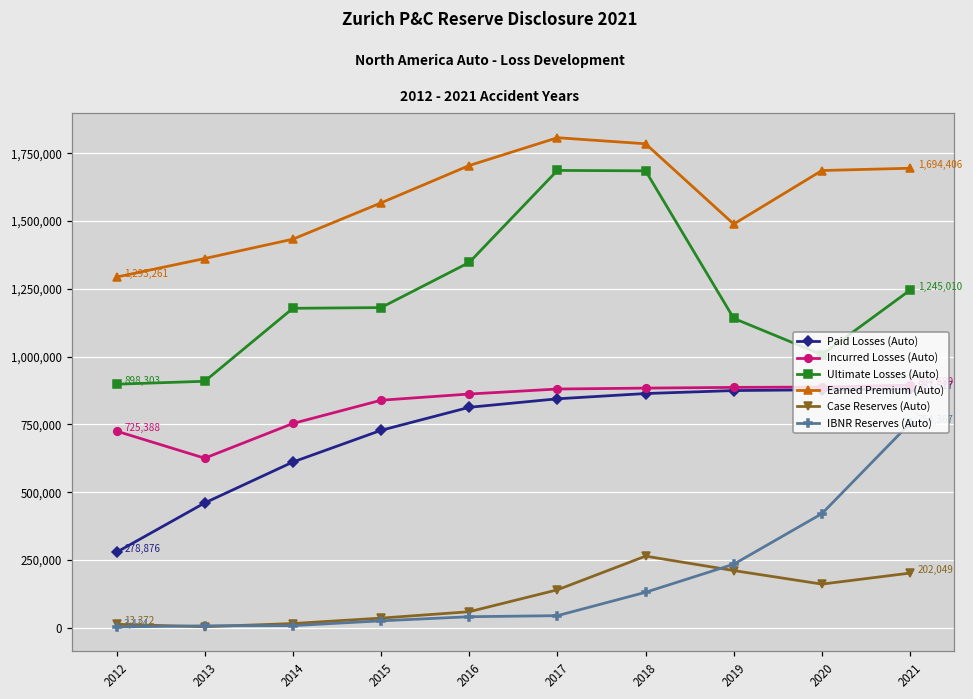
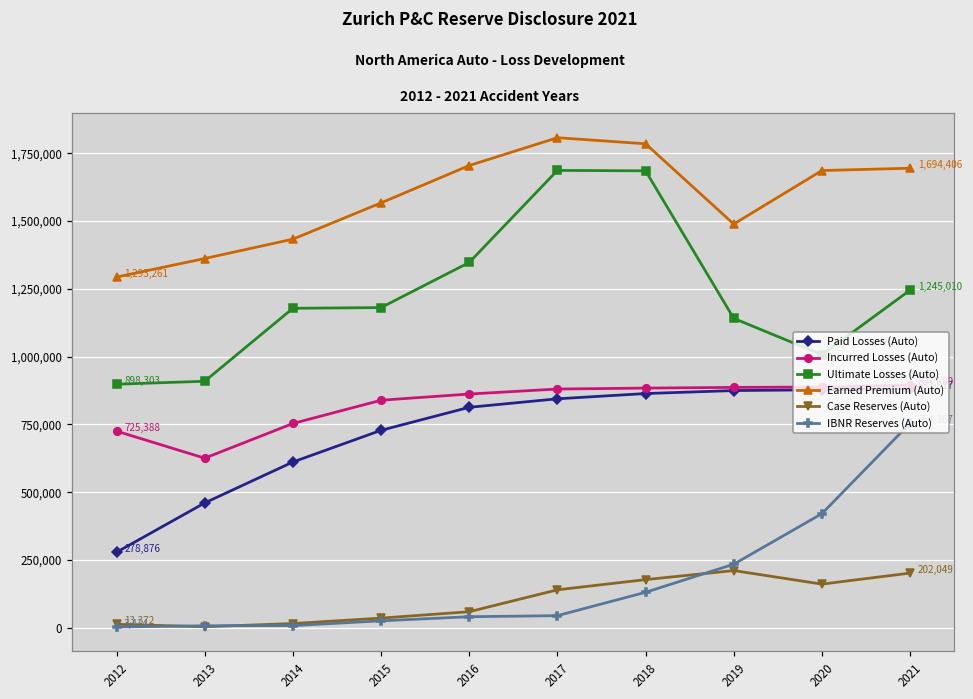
  {
    "Paid Losses (Auto)": {
      "2012": "278,876"
    },
    "Incurred Losses (Auto)": {
      "2012": "725,388"
    },
    "Ultimate Losses (Auto)": {
      "2012": "898,303",
      "2021": "1,245,010"
    },
    "Earned Premium (Auto)": {
      "2012": "1,293,261",
      "2021": "1,694,406"
    },
    "Case Reserves (Auto)": {
      "2016": "60,000",
      "2017": "140,000",
-     "2018": "260,000",
+     "2018": "180,000",
      "2019": "210,000",
      "2020": "160,000"
    },
    "IBNR Reserves (Auto)": {
      "2016": "40,000",
      "2017": "50,000",
      "2018": "130,000",
      "2019": "230,000",
      "2020": "420,000"
    }
  }
